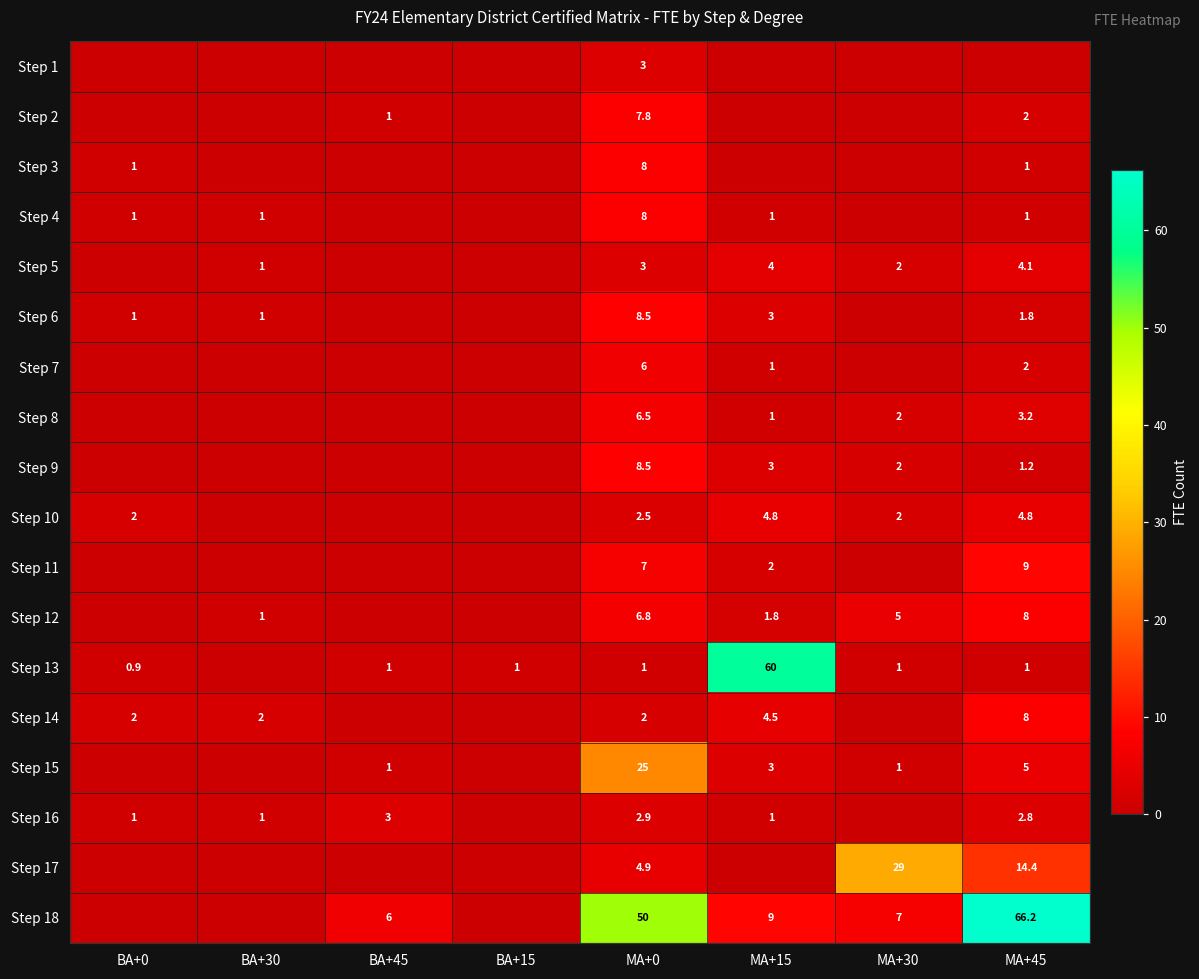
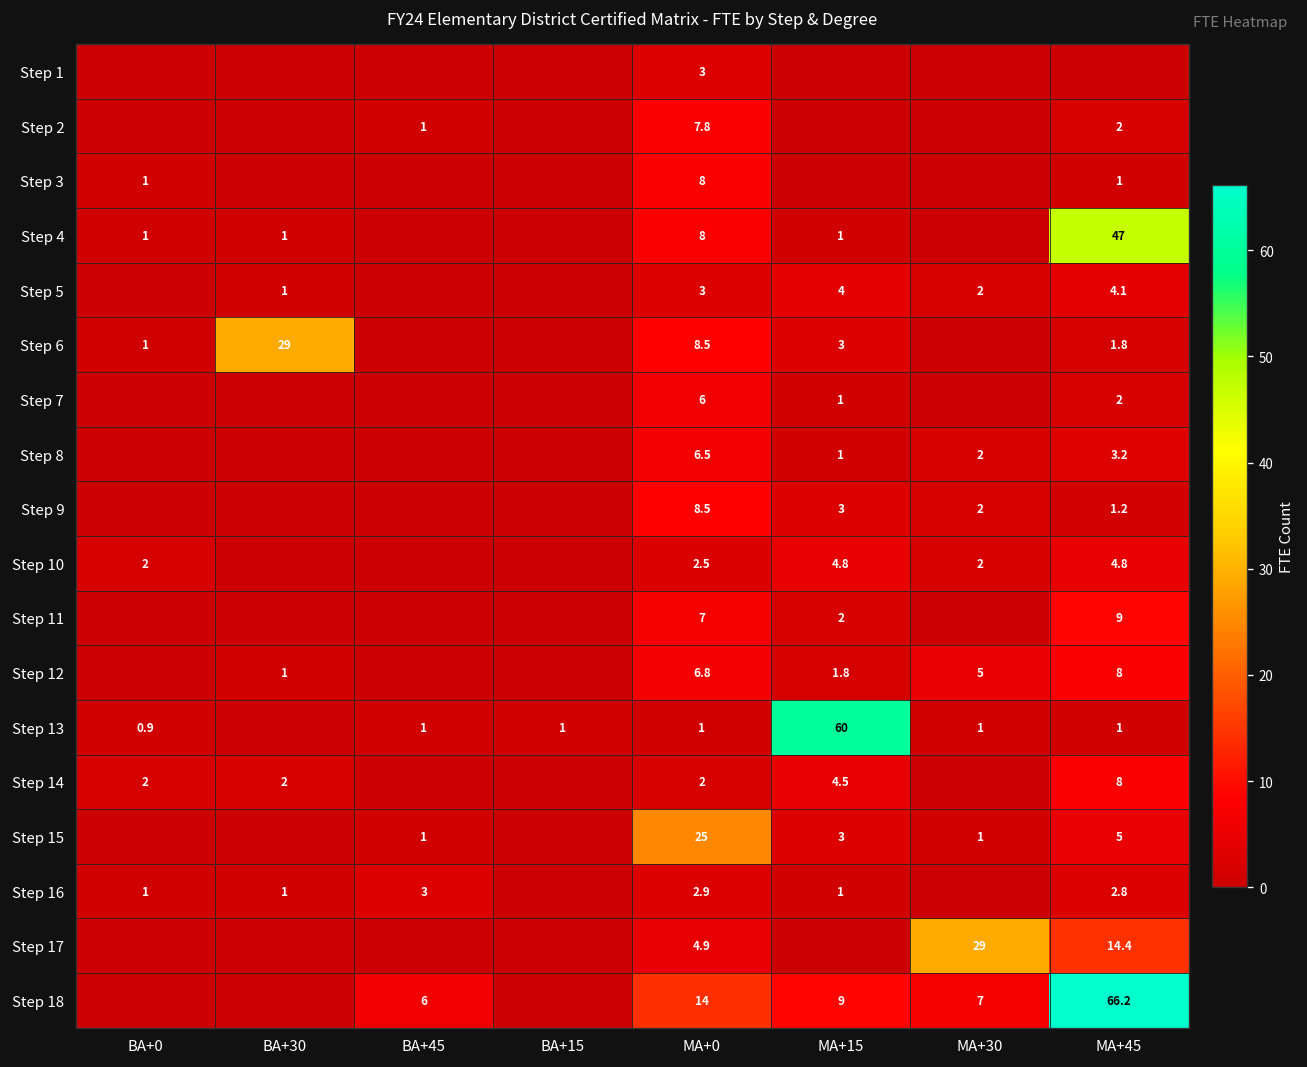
  {
    "Step 1": {
      "MA+0": 3
    },
    "Step 2": {
      "BA+45": 1,
      "MA+0": 7.8,
      "MA+45": 2
    },
    "Step 3": {
      "BA+0": 1,
      "MA+0": 8,
      "MA+45": 1
    },
    "Step 4": {
      "BA+0": 1,
      "BA+30": 1,
      "MA+0": 8,
      "MA+15": 1,
-     "MA+45": 1
+     "MA+45": 47
    },
    "Step 5": {
      "BA+30": 1,
      "MA+0": 3,
      "MA+15": 4,
      "MA+30": 2,
      "MA+45": 4.1
    },
    "Step 6": {
      "BA+0": 1,
-     "BA+30": 1,
+     "BA+30": 29,
      "MA+0": 8.5,
      "MA+15": 3,
      "MA+45": 1.8
    },
    "Step 7": {
      "MA+0": 6,
      "MA+15": 1,
      "MA+45": 2
    },
    "Step 8": {
      "MA+0": 6.5,
      "MA+15": 1,
      "MA+30": 2,
      "MA+45": 3.2
    },
    "Step 9": {
      "MA+0": 8.5,
      "MA+15": 3,
      "MA+30": 2,
      "MA+45": 1.2
    },
    "Step 10": {
      "BA+0": 2,
      "MA+0": 2.5,
      "MA+15": 4.8,
      "MA+30": 2,
      "MA+45": 4.8
    },
    "Step 11": {
      "MA+0": 7,
      "MA+15": 2,
      "MA+45": 9
    },
    "Step 12": {
      "BA+30": 1,
      "MA+0": 6.8,
      "MA+15": 1.8,
      "MA+30": 5,
      "MA+45": 8
    },
    "Step 13": {
      "BA+0": 0.9,
      "BA+45": 1,
      "BA+15": 1,
      "MA+0": 1,
      "MA+15": 60,
      "MA+30": 1,
      "MA+45": 1
    },
    "Step 14": {
      "BA+0": 2,
      "BA+30": 2,
      "MA+0": 2,
      "MA+15": 4.5,
      "MA+45": 8
    },
    "Step 15": {
      "BA+45": 1,
      "MA+0": 25,
      "MA+15": 3,
      "MA+30": 1,
      "MA+45": 5
    },
    "Step 16": {
      "BA+0": 1,
      "BA+30": 1,
      "BA+45": 3,
      "MA+0": 2.9,
      "MA+15": 1,
      "MA+45": 2.8
    },
    "Step 17": {
      "MA+0": 4.9,
      "MA+30": 29,
      "MA+45": 14.4
    },
    "Step 18": {
      "BA+45": 6,
-     "MA+0": 50,
+     "MA+0": 14,
      "MA+15": 9,
      "MA+30": 7,
      "MA+45": 66.2
    }
  }
